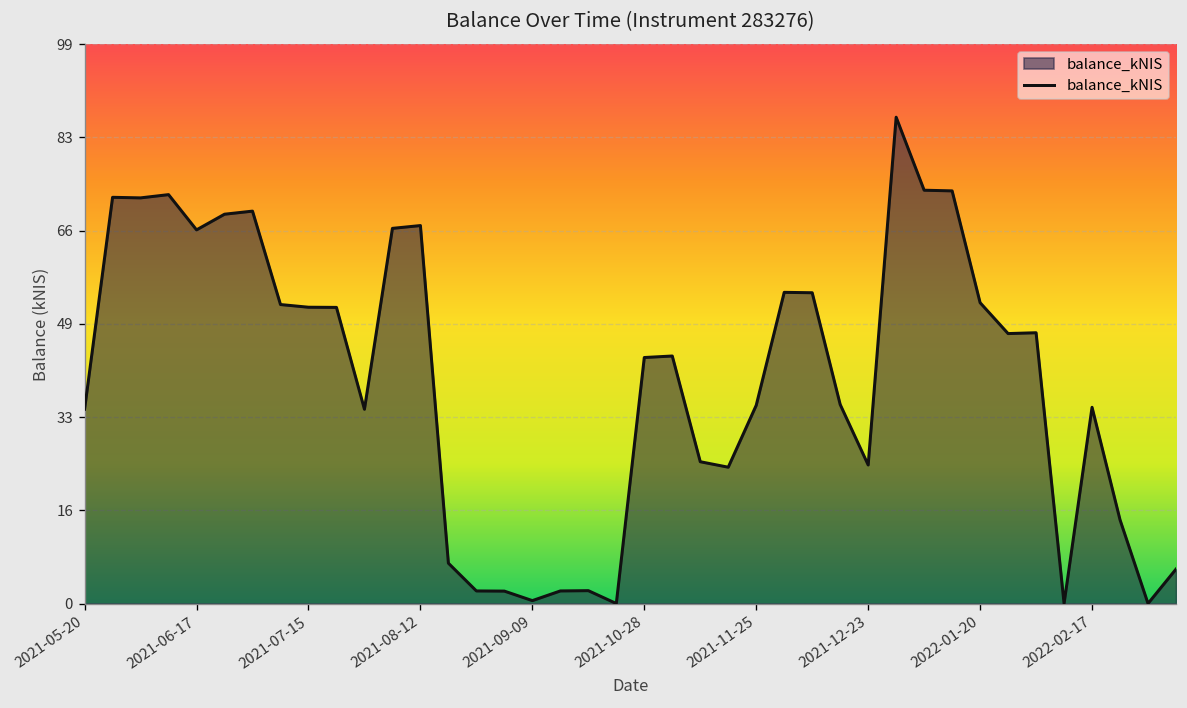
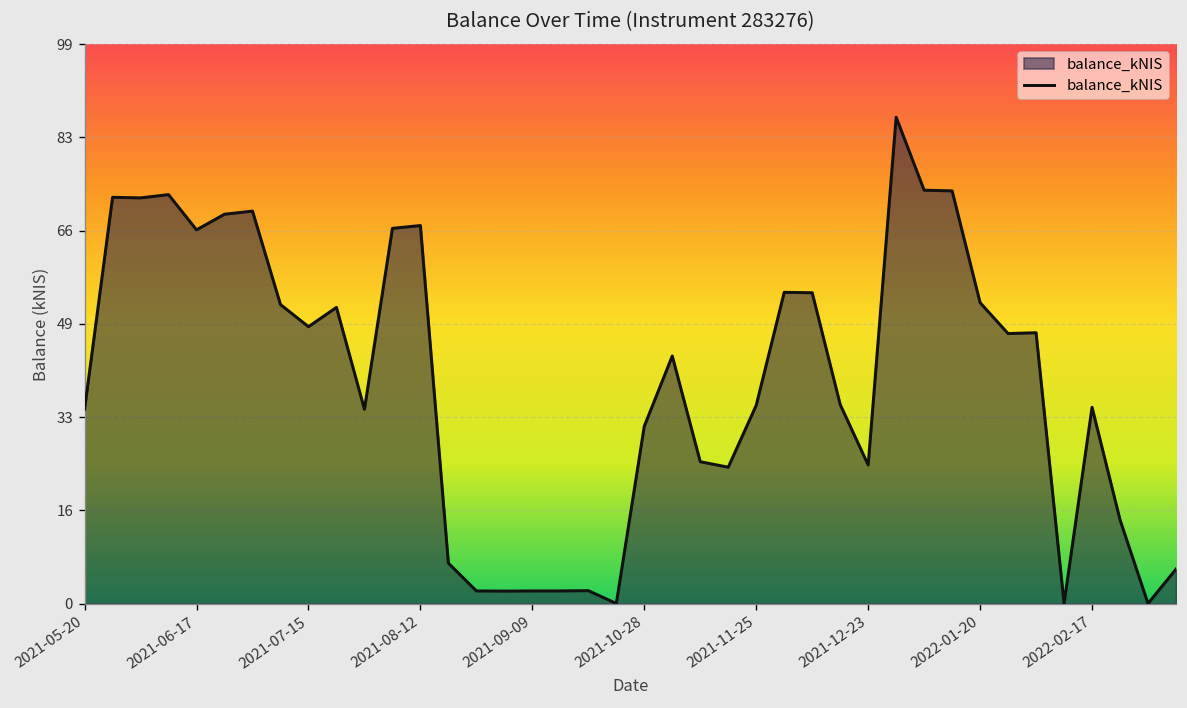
  {
    "2021-05-20": 35,
    "2021-06-17": 67,
-   "2021-07-15": 53,
+   "2021-07-15": 49,
    "2021-08-12": 68,
-   "2021-09-09": 1,
-   "2021-10-28": 44,
+   "2021-09-09": 2,
+   "2021-10-28": 32,
    "2021-11-25": 35,
    "2021-12-23": 25,
    "2022-01-20": 54,
    "2022-02-17": 35
  }
